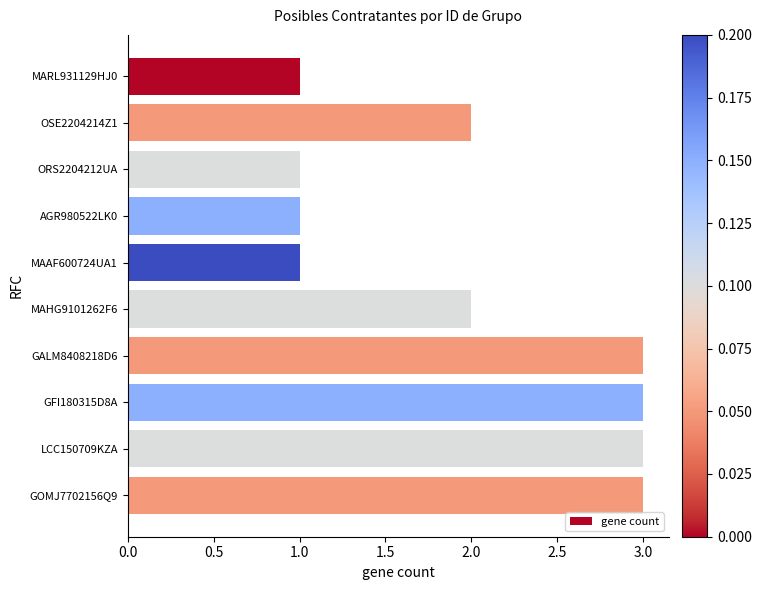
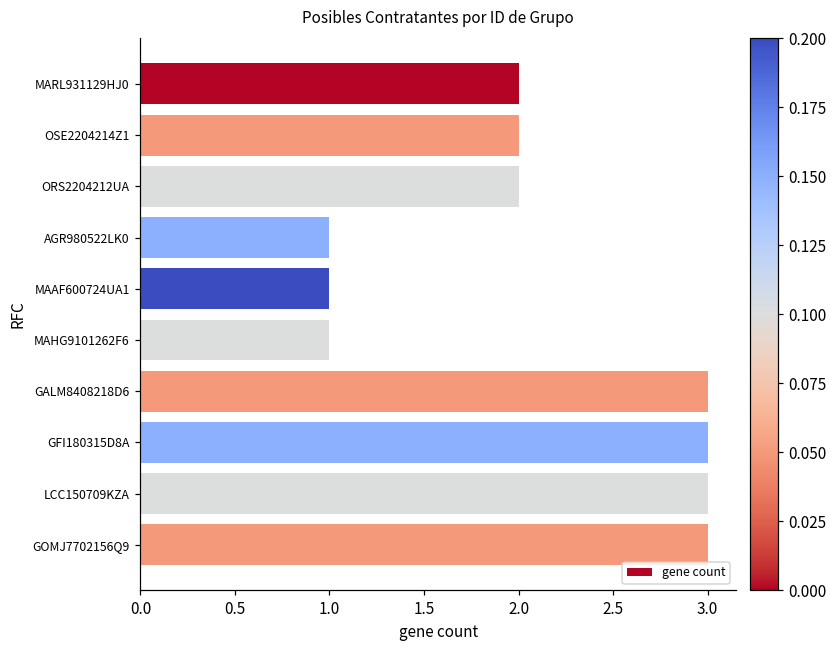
  {
-   "MARL931129HJ0": 1,
+   "MARL931129HJ0": 2,
    "OSE2204214Z1": 2,
-   "ORS2204212UA": 1,
+   "ORS2204212UA": 2,
    "AGR980522LK0": 1,
    "MAAF600724UA1": 1,
-   "MAHG9101262F6": 2,
+   "MAHG9101262F6": 1,
    "GALM8408218D6": 3,
    "GFI180315D8A": 3,
    "LCC150709KZA": 3,
    "GOMJ7702156Q9": 3
  }
